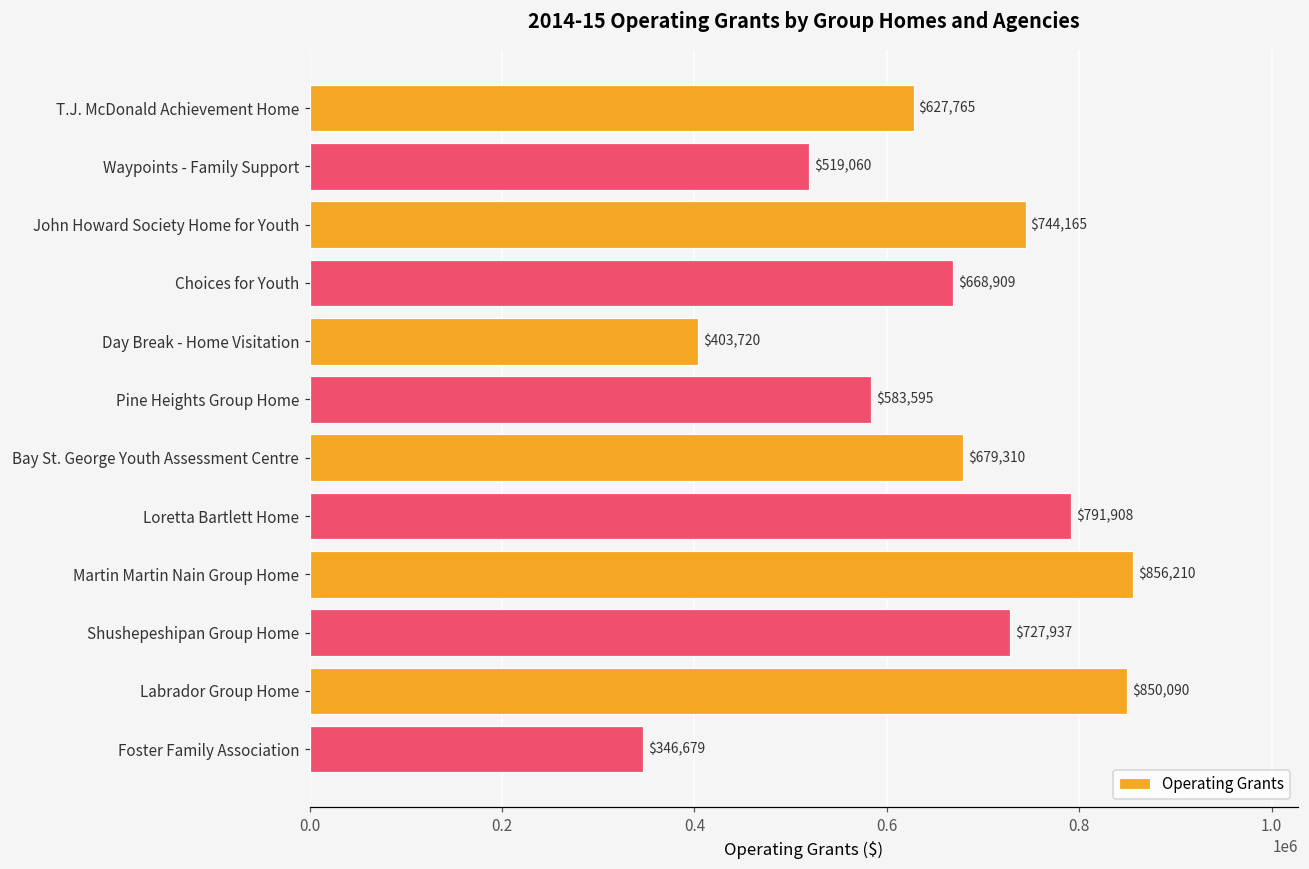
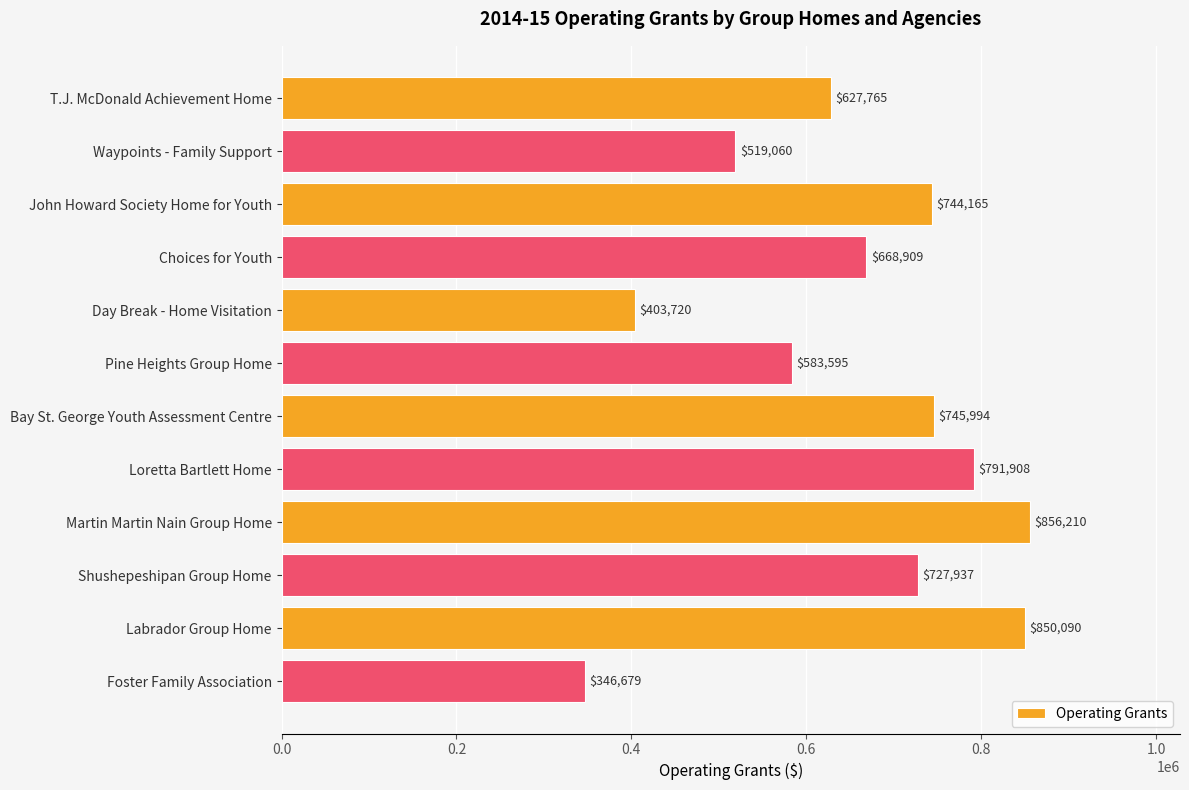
  {
    "T.J. McDonald Achievement Home": "$627,765",
    "Waypoints - Family Support": "$519,060",
    "John Howard Society Home for Youth": "$744,165",
    "Choices for Youth": "$668,909",
    "Day Break - Home Visitation": "$403,720",
    "Pine Heights Group Home": "$583,595",
-   "Bay St. George Youth Assessment Centre": "$679,310",
+   "Bay St. George Youth Assessment Centre": "$745,994",
    "Loretta Bartlett Home": "$791,908",
    "Martin Martin Nain Group Home": "$856,210",
    "Shushepeshipan Group Home": "$727,937",
    "Labrador Group Home": "$850,090",
    "Foster Family Association": "$346,679"
  }
